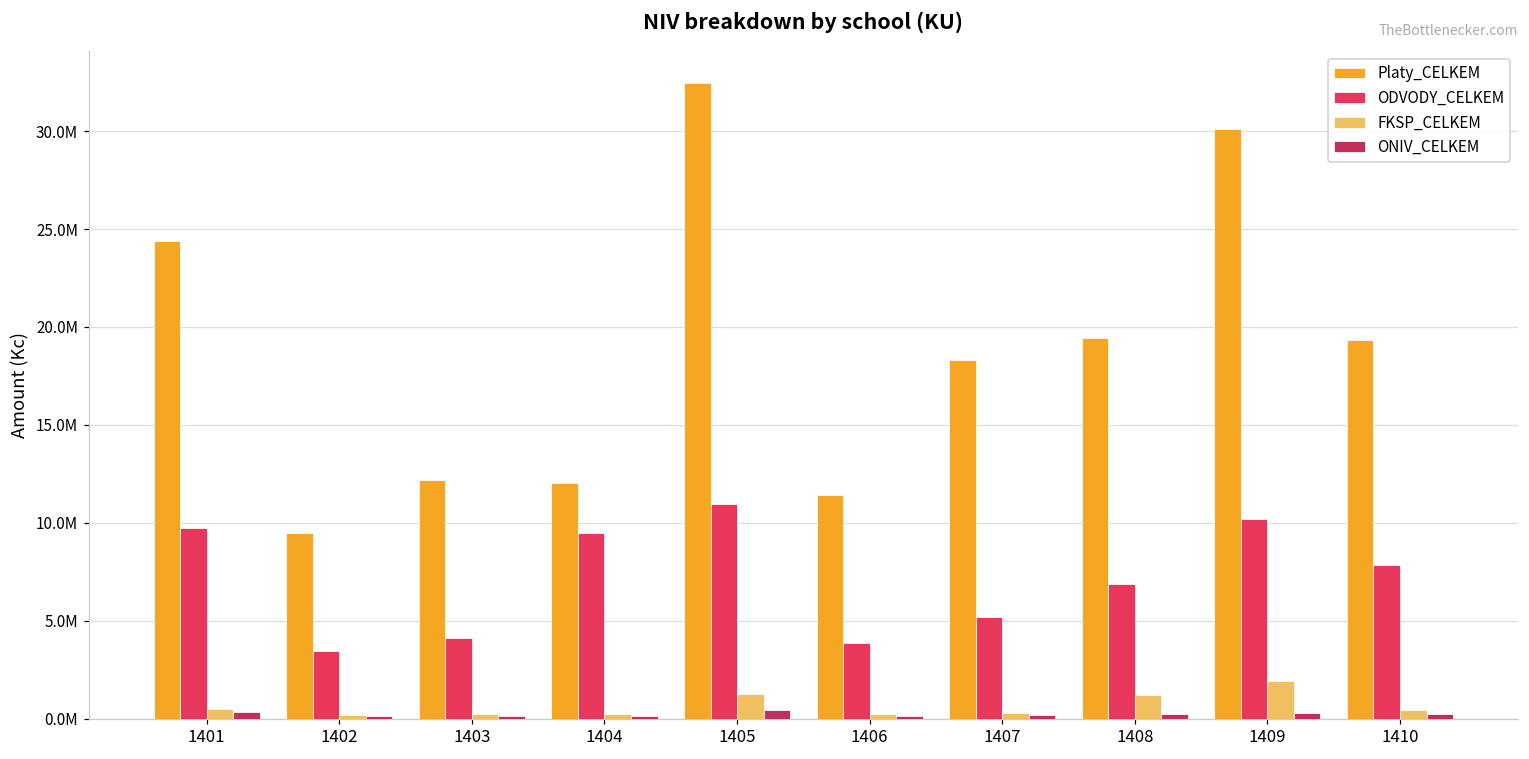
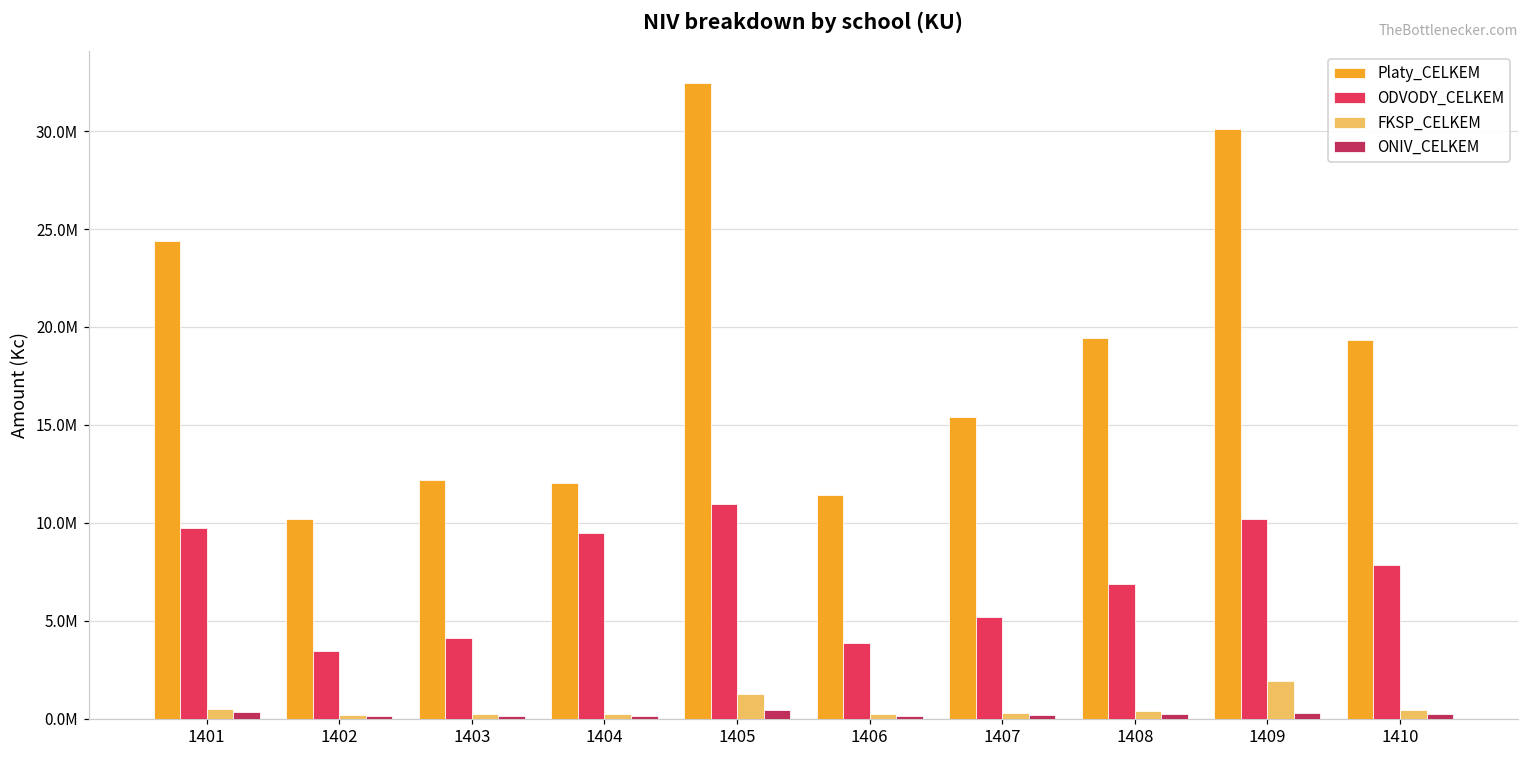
  {
    "Platy_CELKEM": {
      "1401": 24400000,
-     "1402": 9500000,
+     "1402": 10200000,
      "1403": 12200000,
      "1404": 12100000,
      "1405": 32400000,
      "1406": 11400000,
-     "1407": 18300000,
+     "1407": 15400000,
      "1408": 19500000,
      "1409": 30100000,
      "1410": 19300000
    },
    "FKSP_CELKEM": {
      "1401": 500000,
      "1402": 200000,
      "1403": 200000,
      "1404": 200000,
      "1405": 1300000,
      "1406": 200000,
      "1407": 300000,
-     "1408": 1200000,
+     "1408": 400000,
      "1409": 1900000,
      "1410": 500000
    }
  }
